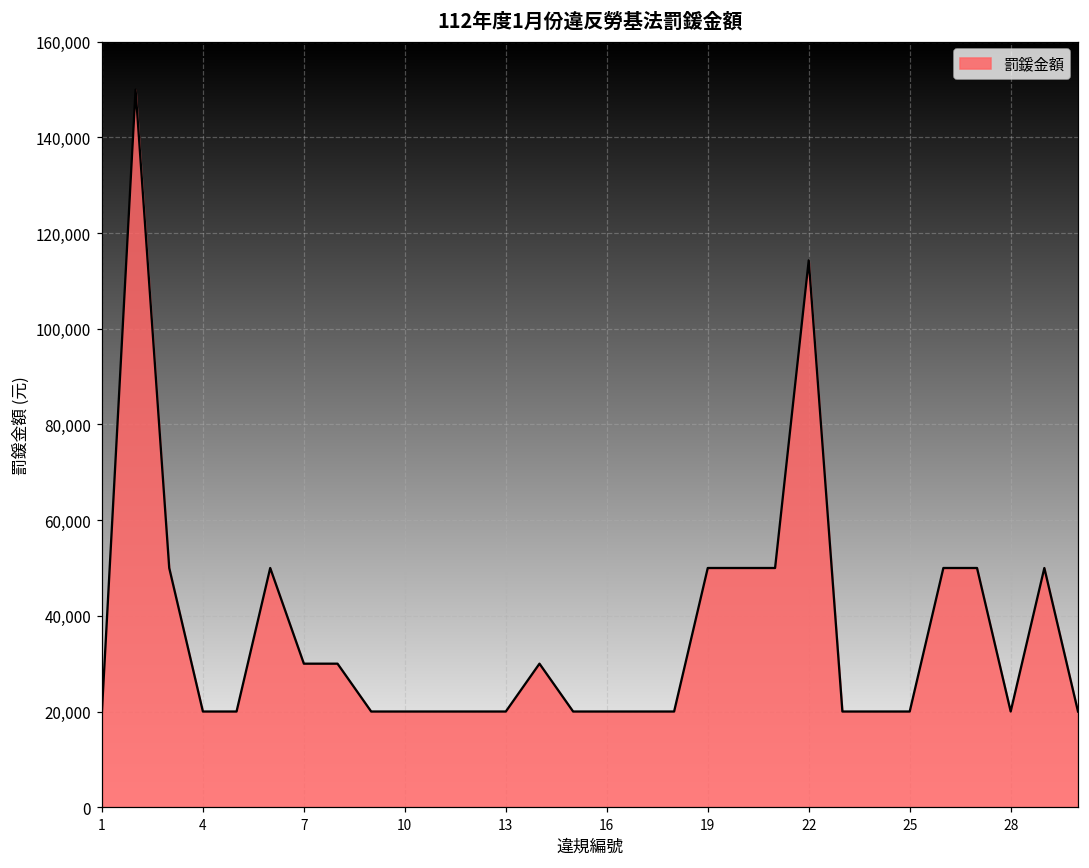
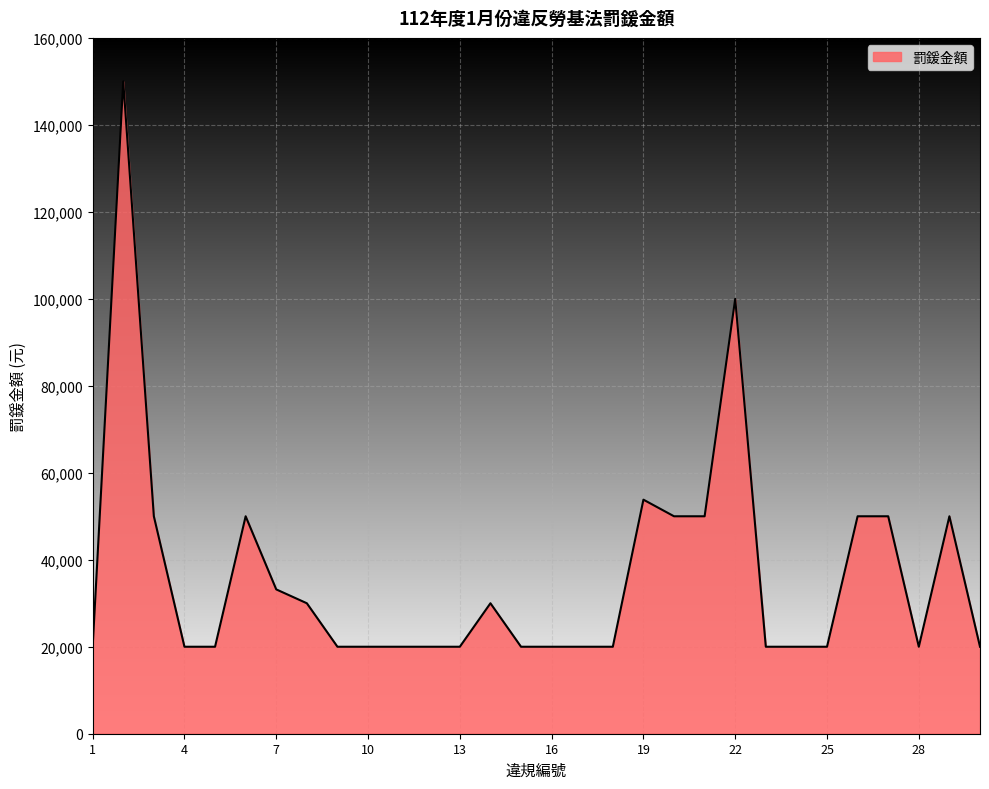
  {
    "1": "20,000",
    "4": "20,000",
-   "7": "30,000",
+   "7": "33,000",
    "10": "20,000",
    "13": "20,000",
    "16": "20,000",
-   "19": "50,000",
-   "22": "114,000",
+   "19": "54,000",
+   "22": "100,000",
    "25": "20,000",
    "28": "20,000"
  }
